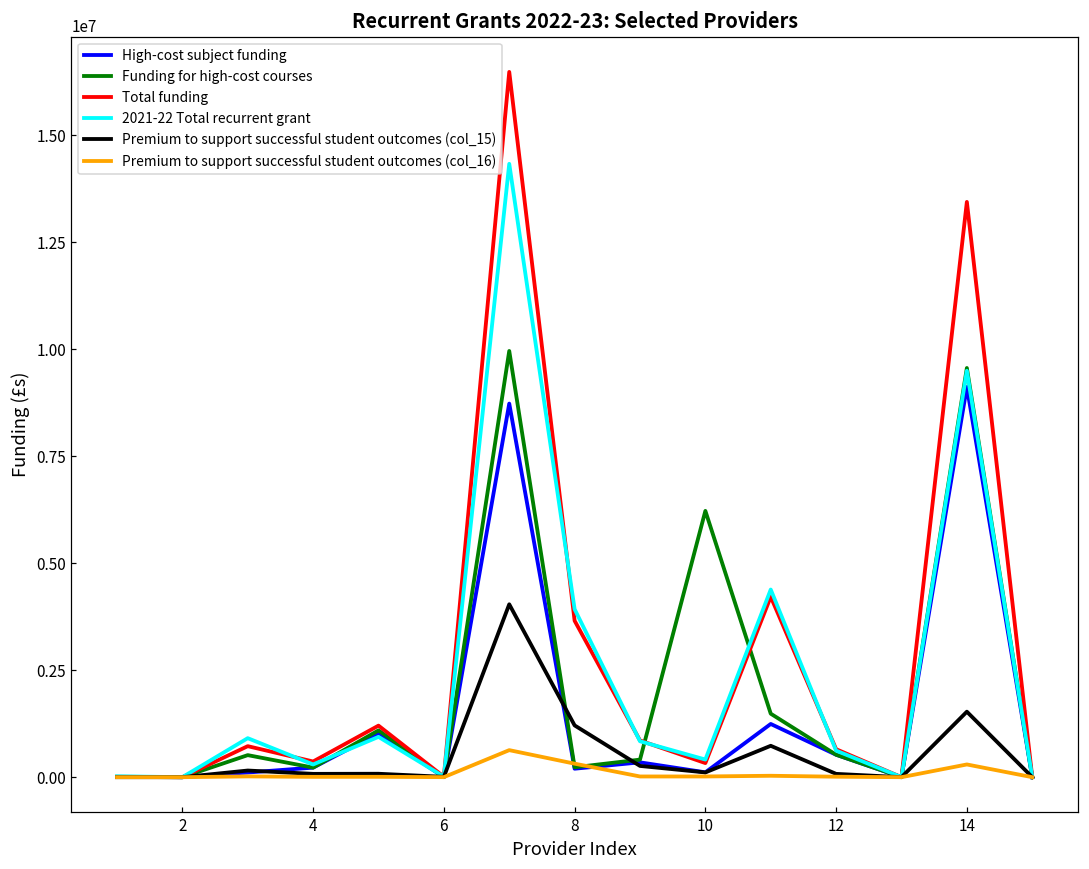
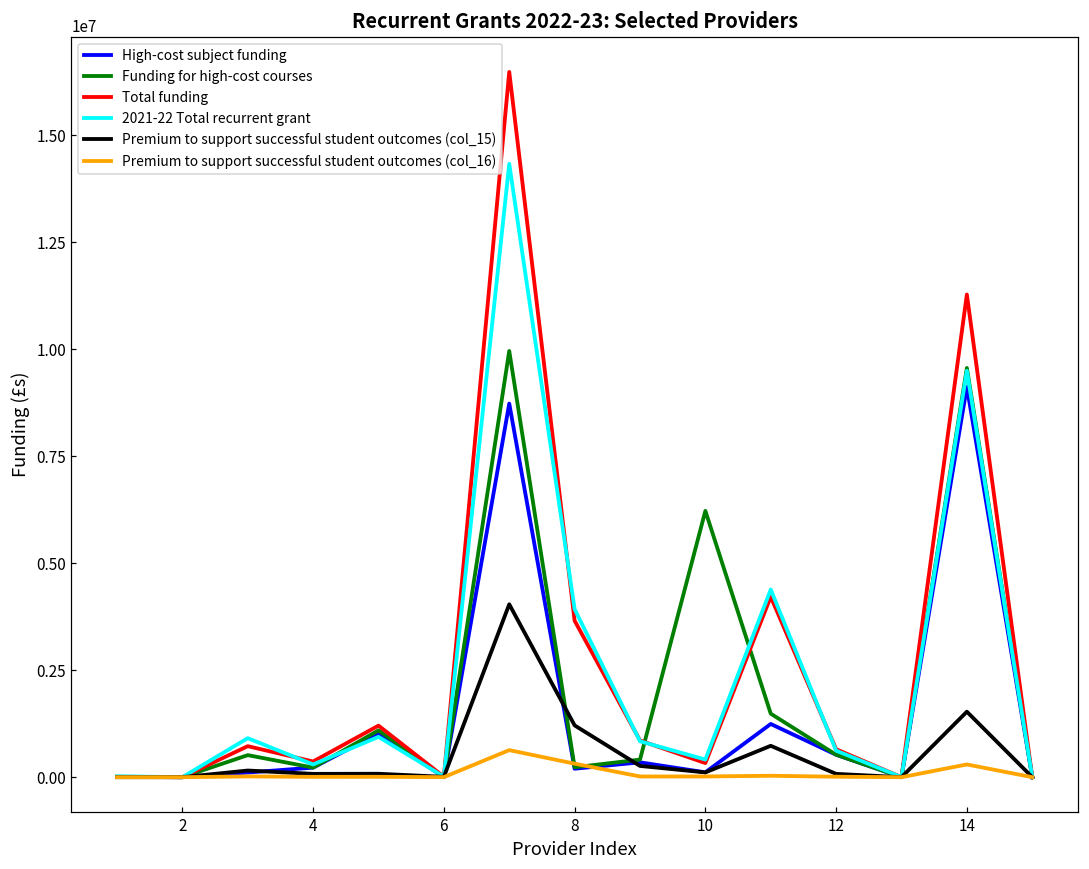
  {
    "High-cost subject funding": {
      "14": 9100000
    },
    "Funding for high-cost courses": {
      "10": 6200000
    },
    "Total funding": {
      "4": 400000,
      "8": 3700000,
      "10": 300000,
-     "14": 13400000
+     "14": 11300000
    },
    "2021-22 Total recurrent grant": {
      "4": 300000,
      "8": 3900000,
      "10": 400000
    },
    "Premium to support successful student outcomes (col_15)": {
      "4": 100000,
      "8": 1200000,
      "12": 100000,
      "14": 1500000
    },
    "Premium to support successful student outcomes (col_16)": {
      "4": 0,
      "8": 300000,
      "10": 0,
      "12": 0,
      "14": 300000
    }
  }
